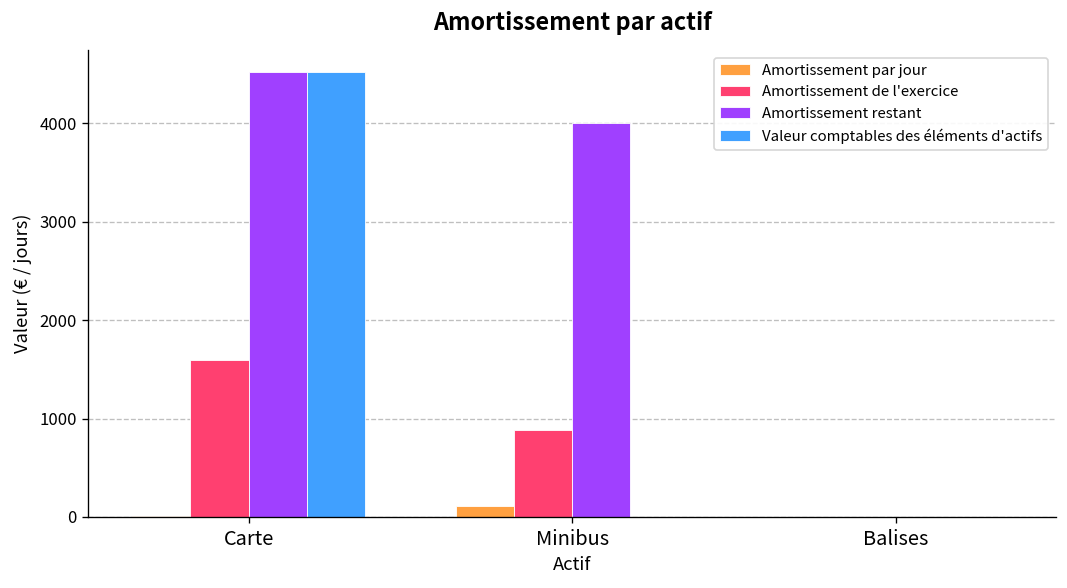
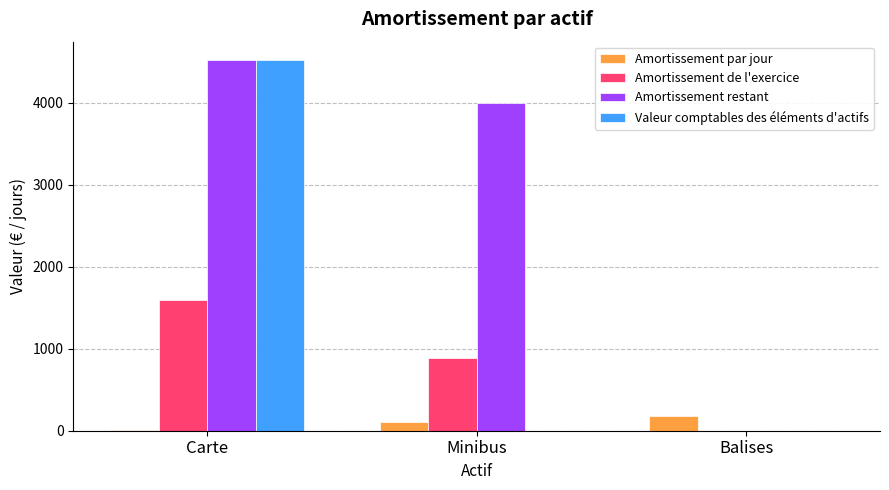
  {
    "Amortissement par jour": {
      "Minibus": 100,
-     "Balises": 0
+     "Balises": 200
    },
    "Amortissement de l'exercice": {
      "Carte": 1600,
      "Minibus": 900,
      "Balises": 0
    },
    "Amortissement restant": {
      "Carte": 4500,
      "Minibus": 4000,
      "Balises": 0
    },
    "Valeur comptables des éléments d'actifs": {
      "Carte": 4500,
      "Minibus": 0,
      "Balises": 0
    }
  }
